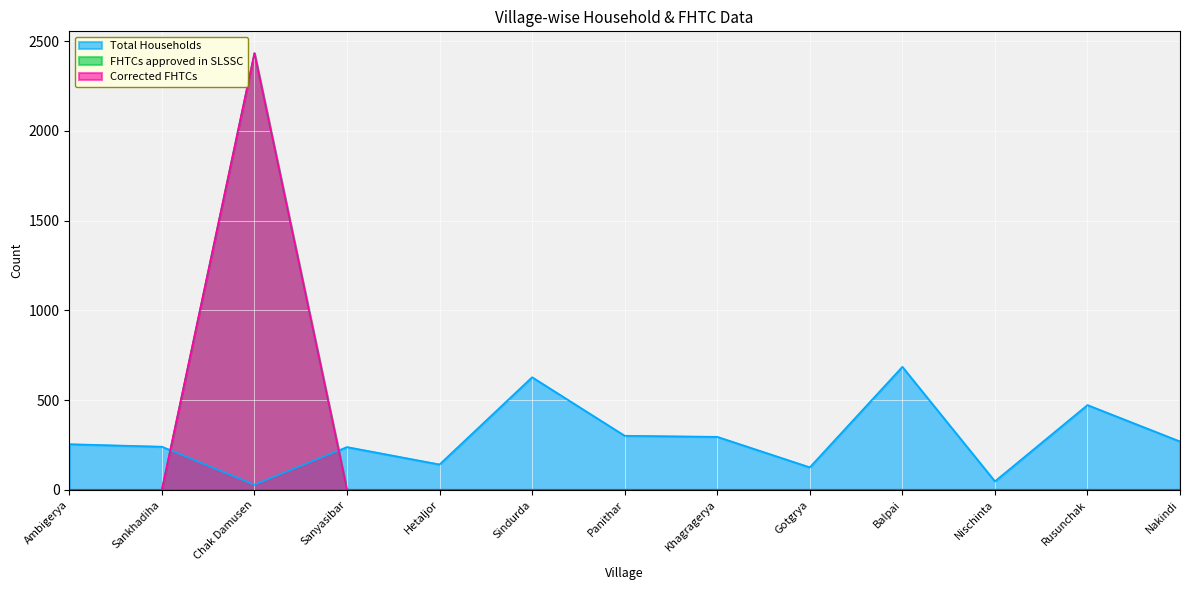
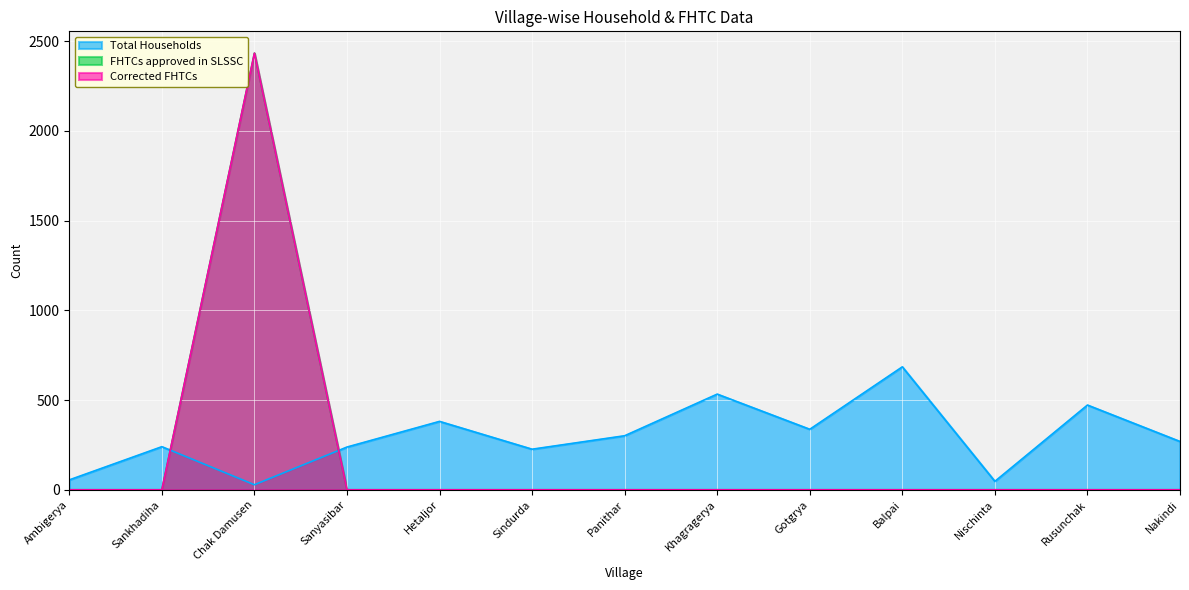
  {
    "Total Households": {
-     "Ambigerya": 250,
+     "Ambigerya": 60,
      "Sankhadiha": 240,
      "Chak Damusen": 30,
      "Sanyasibar": 240,
-     "Hetaljor": 140,
-     "Sindurda": 630,
+     "Hetaljor": 380,
+     "Sindurda": 230,
      "Panithar": 300,
-     "Khagragerya": 300,
-     "Gotgrya": 130,
+     "Khagragerya": 530,
+     "Gotgrya": 340,
      "Balpai": 690,
      "Nischinta": 50,
      "Rusunchak": 470,
      "Nakindi": 270
    },
    "Corrected FHTCs": {
      "Ambigerya": 0,
      "Sankhadiha": 0,
      "Chak Damusen": 2430,
      "Sanyasibar": 0,
      "Hetaljor": 0,
      "Sindurda": 0,
      "Panithar": 0,
      "Khagragerya": 0,
      "Gotgrya": 0,
      "Balpai": 0,
      "Nischinta": 0,
      "Rusunchak": 0,
      "Nakindi": 0
    }
  }
